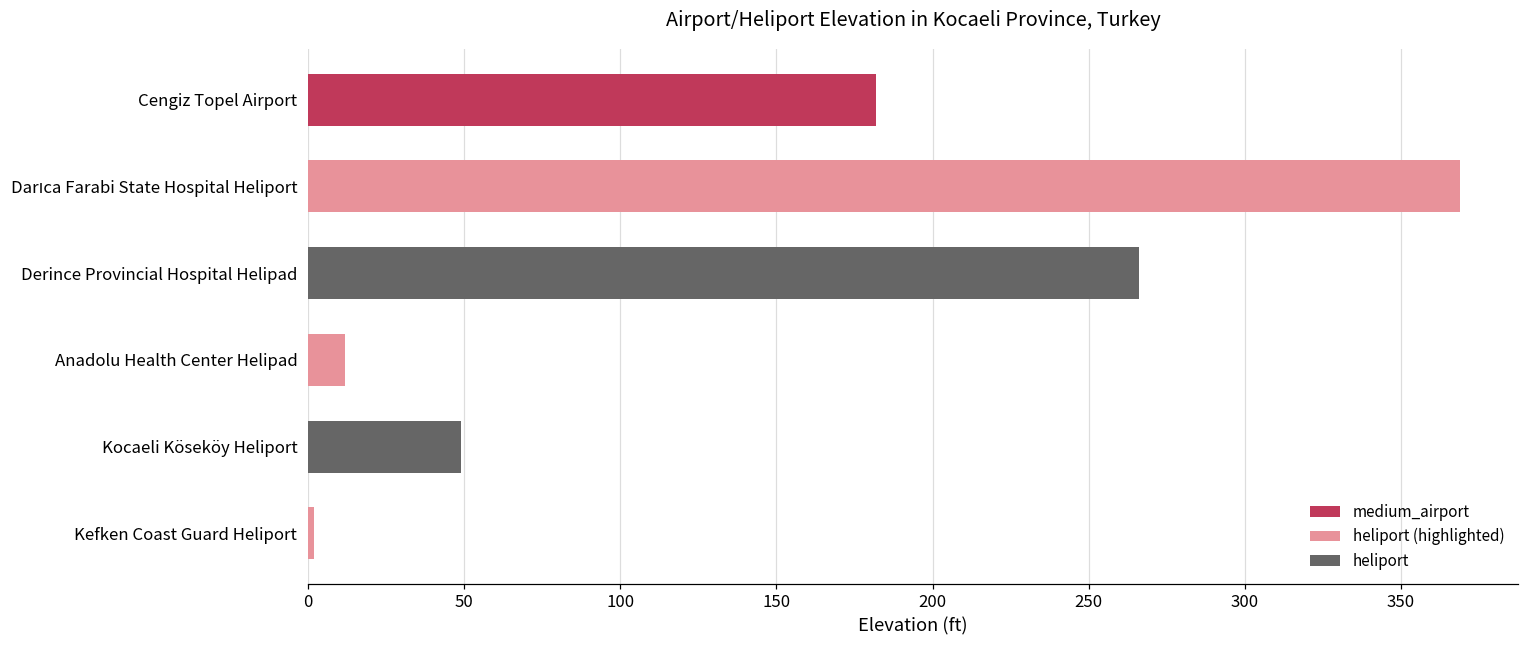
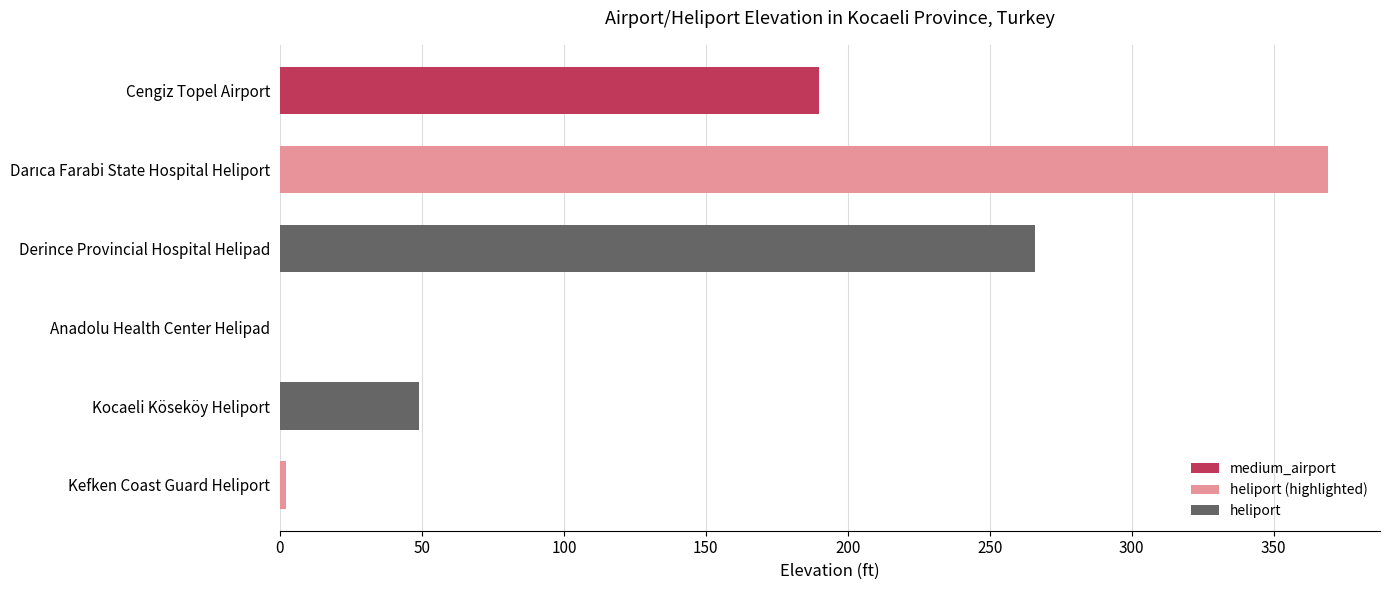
  {
-   "Cengiz Topel Airport": 182,
+   "Cengiz Topel Airport": 190,
    "Darıca Farabi State Hospital Heliport": 369,
    "Derince Provincial Hospital Helipad": 266,
-   "Anadolu Health Center Helipad": 12,
+   "Anadolu Health Center Helipad": 0,
    "Kocaeli Köseköy Heliport": 49,
    "Kefken Coast Guard Heliport": 2
  }
